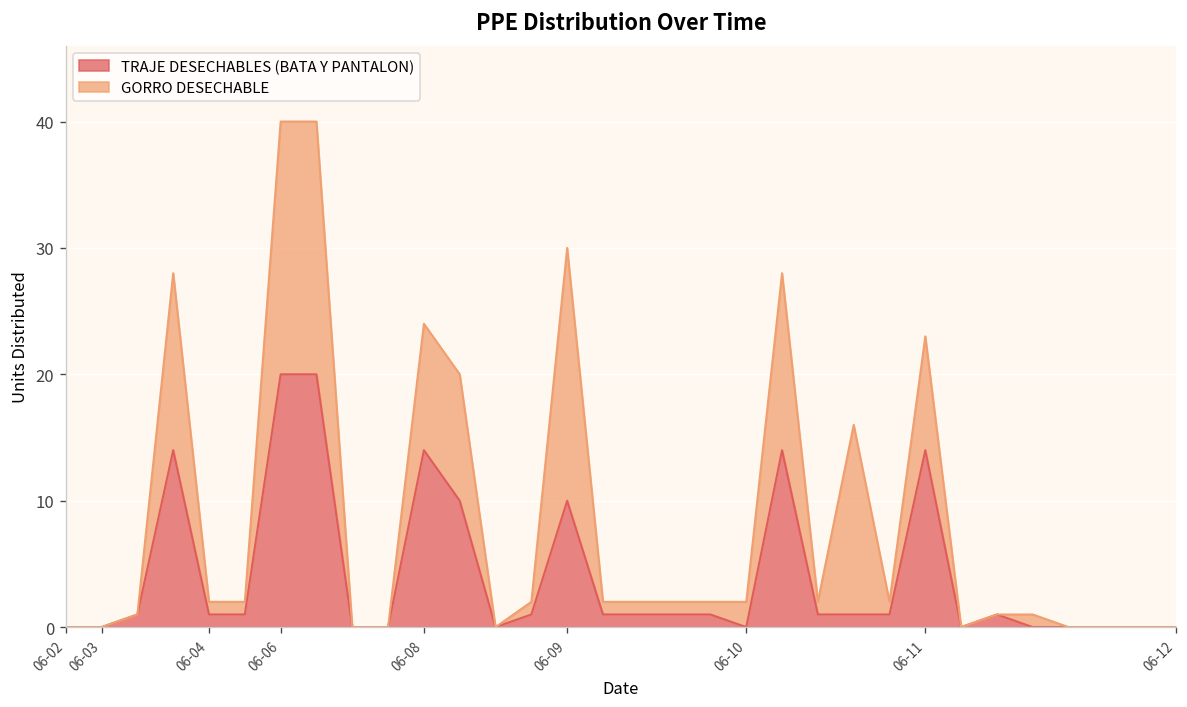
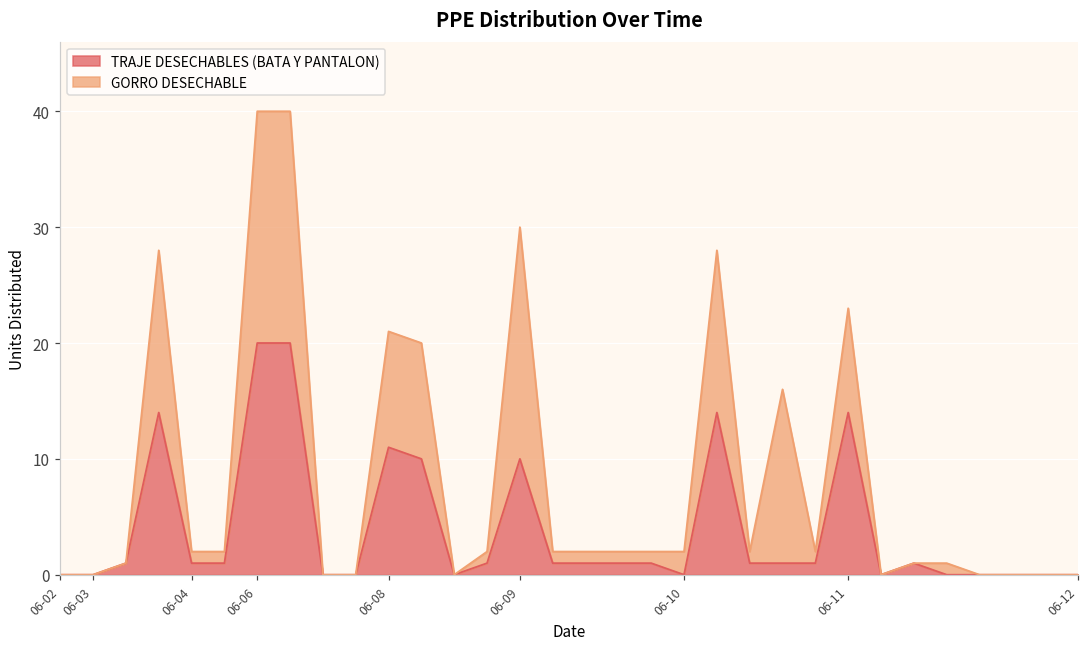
  {
    "TRAJE DESECHABLES (BATA Y PANTALON)": {
      "06-04": 1,
      "06-06": 20,
-     "06-08": 14,
+     "06-08": 11,
      "06-09": 10,
      "06-10": 0,
      "06-11": 14
    },
    "GORRO DESECHABLE": {
      "06-04": 1,
      "06-06": 20,
      "06-08": 10,
      "06-09": 20,
      "06-10": 2,
      "06-11": 9
    }
  }
